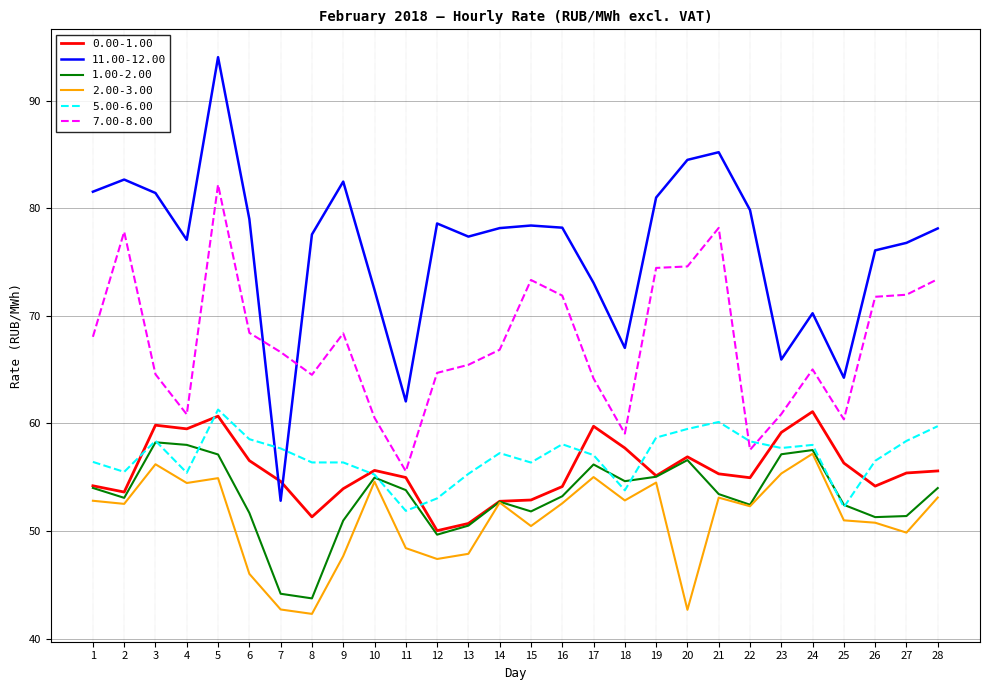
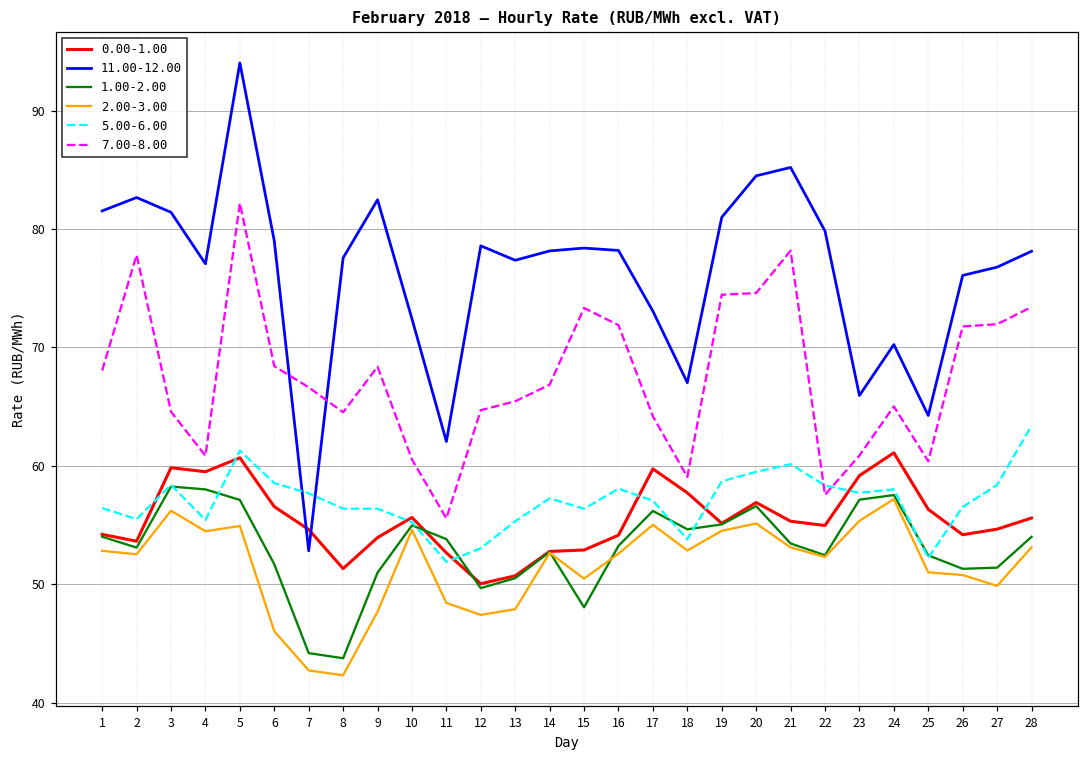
  {
    "0.00-1.00": {
      "2": 53.6,
      "3": 59.8,
      "4": 59.5,
      "5": 60.7,
      "6": 56.6,
      "7": 54.6,
      "8": 51.3,
      "9": 53.9,
      "10": 55.6,
-     "11": 55.0,
+     "11": 52.7,
      "12": 50.0,
      "15": 52.9,
      "16": 54.1,
      "17": 59.7,
      "18": 57.7,
      "20": 56.9,
      "21": 55.3,
      "22": 55.0,
      "23": 59.2,
      "24": 61.1,
      "25": 56.3,
      "26": 54.2,
-     "27": 55.4,
+     "27": 54.7,
      "28": 55.6
    },
    "11.00-12.00": {
      "1": 81.5,
      "2": 82.7,
      "3": 81.4,
      "4": 77.1,
      "5": 94.0,
      "6": 79.0,
      "7": 52.8,
      "8": 77.6,
      "9": 82.5,
      "10": 72.4,
      "11": 62.1,
      "12": 78.6,
      "13": 77.4,
      "14": 78.2,
      "15": 78.4,
      "16": 78.2,
      "17": 73.1,
      "18": 67.0,
      "19": 81.0,
      "20": 84.5,
      "21": 85.2,
      "22": 79.8,
      "23": 65.9,
      "24": 70.2,
      "25": 64.3,
      "26": 76.1,
      "27": 76.8,
      "28": 78.1
    },
    "1.00-2.00": {
      "2": 53.1,
      "4": 58.0,
      "5": 57.1,
      "6": 51.7,
      "7": 44.2,
      "8": 43.8,
      "9": 51.0,
      "10": 55.0,
      "11": 53.8,
      "12": 49.7,
-     "15": 51.8,
+     "15": 48.1,
      "16": 53.2,
      "17": 56.2,
      "18": 54.6,
      "20": 56.6,
      "21": 53.4,
      "23": 57.1,
      "24": 57.5,
      "26": 51.3,
      "27": 51.4,
      "28": 54.0
    },
    "2.00-3.00": {
      "1": 52.8,
      "2": 52.5,
      "3": 56.2,
      "4": 54.5,
      "5": 54.9,
      "6": 46.0,
      "7": 42.7,
      "8": 42.3,
      "9": 47.7,
      "10": 54.6,
      "11": 48.4,
      "12": 47.4,
      "13": 47.9,
      "15": 50.5,
      "16": 52.6,
      "17": 55.0,
      "18": 52.9,
      "19": 54.5,
-     "20": 42.7,
+     "20": 55.1,
      "21": 53.1,
      "23": 55.4,
      "24": 57.2,
      "25": 51.0,
      "26": 50.8,
      "27": 49.9,
      "28": 53.1
    },
    "5.00-6.00": {
      "1": 56.4,
      "2": 55.5,
      "4": 55.4,
      "5": 61.3,
      "6": 58.5,
      "7": 57.7,
      "8": 56.4,
      "9": 56.4,
      "10": 55.3,
      "11": 51.9,
      "12": 53.0,
      "13": 55.3,
      "14": 57.3,
      "15": 56.4,
      "16": 58.1,
      "17": 57.1,
      "18": 53.8,
      "19": 58.7,
      "20": 59.5,
      "21": 60.1,
      "22": 58.3,
      "23": 57.7,
      "24": 58.0,
      "26": 56.5,
      "27": 58.4,
-     "28": 59.8
+     "28": 63.4
    },
    "7.00-8.00": {
      "1": 68.1,
      "2": 77.8,
      "3": 64.6,
      "4": 60.8,
      "5": 82.2,
      "6": 68.4,
      "7": 66.6,
      "8": 64.5,
      "9": 68.4,
      "10": 60.5,
      "11": 55.6,
      "12": 64.7,
      "13": 65.5,
      "14": 66.9,
      "15": 73.3,
      "16": 71.9,
      "17": 64.2,
      "18": 59.1,
      "19": 74.5,
      "20": 74.6,
      "21": 78.2,
      "22": 57.6,
      "23": 60.9,
      "24": 65.0,
      "25": 60.4,
      "26": 71.8,
      "27": 72.0,
      "28": 73.4
    }
  }
